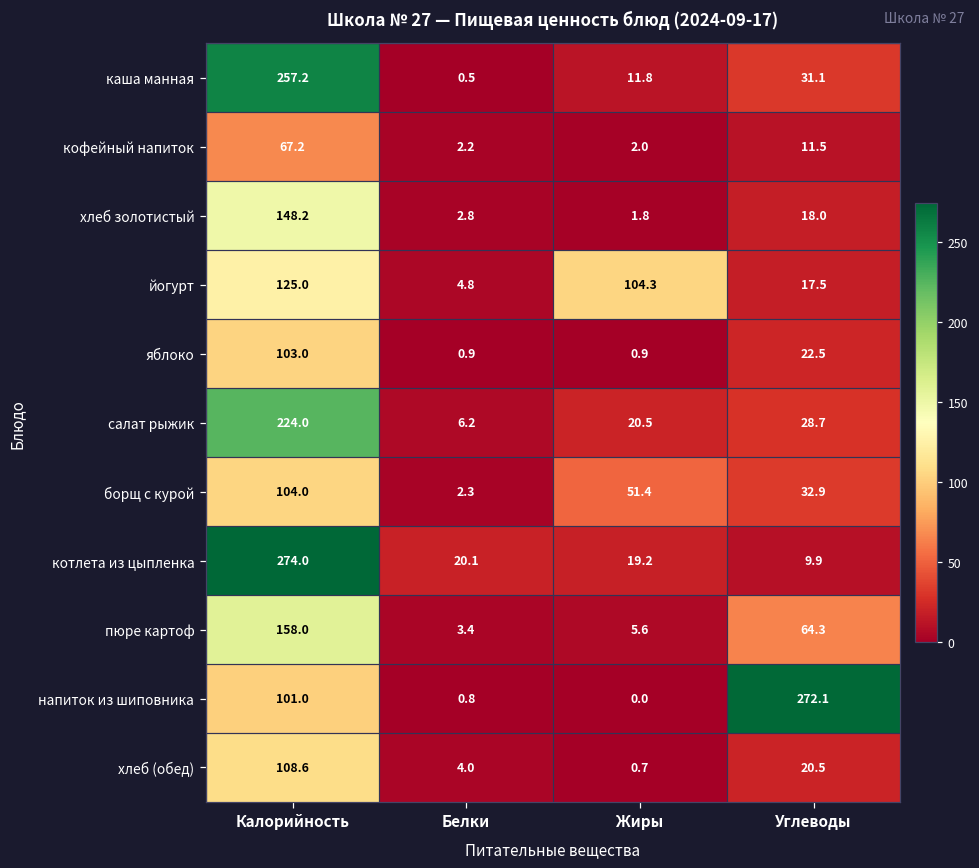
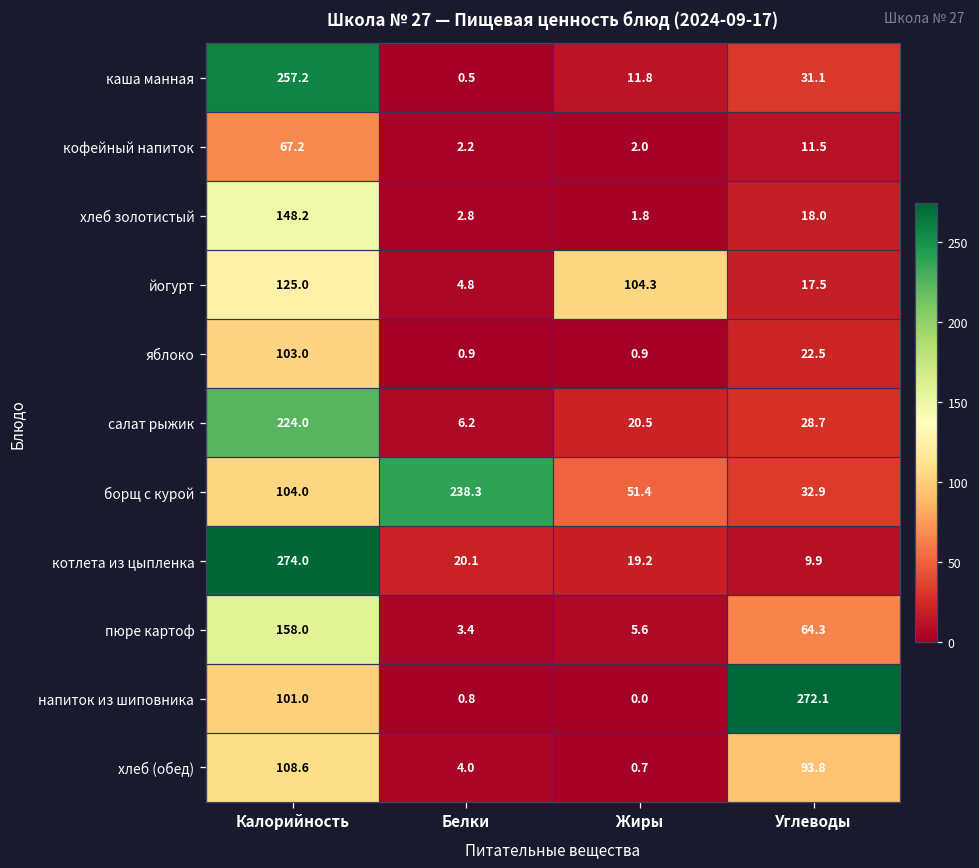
  {
    "каша манная": {
      "Калорийность": 257.2,
      "Белки": 0.5,
      "Жиры": 11.8,
      "Углеводы": 31.1
    },
    "кофейный напиток": {
      "Калорийность": 67.2,
      "Белки": 2.2,
      "Жиры": 2.0,
      "Углеводы": 11.5
    },
    "хлеб золотистый": {
      "Калорийность": 148.2,
      "Белки": 2.8,
      "Жиры": 1.8,
      "Углеводы": 18.0
    },
    "йогурт": {
      "Калорийность": 125.0,
      "Белки": 4.8,
      "Жиры": 104.3,
      "Углеводы": 17.5
    },
    "яблоко": {
      "Калорийность": 103.0,
      "Белки": 0.9,
      "Жиры": 0.9,
      "Углеводы": 22.5
    },
    "салат рыжик": {
      "Калорийность": 224.0,
      "Белки": 6.2,
      "Жиры": 20.5,
      "Углеводы": 28.7
    },
    "борщ с курой": {
      "Калорийность": 104.0,
-     "Белки": 2.3,
+     "Белки": 238.3,
      "Жиры": 51.4,
      "Углеводы": 32.9
    },
    "котлета из цыпленка": {
      "Калорийность": 274.0,
      "Белки": 20.1,
      "Жиры": 19.2,
      "Углеводы": 9.9
    },
    "пюре картоф": {
      "Калорийность": 158.0,
      "Белки": 3.4,
      "Жиры": 5.6,
      "Углеводы": 64.3
    },
    "напиток из шиповника": {
      "Калорийность": 101.0,
      "Белки": 0.8,
      "Жиры": 0.0,
      "Углеводы": 272.1
    },
    "хлеб (обед)": {
      "Калорийность": 108.6,
      "Белки": 4.0,
      "Жиры": 0.7,
-     "Углеводы": 20.5
+     "Углеводы": 93.8
    }
  }
